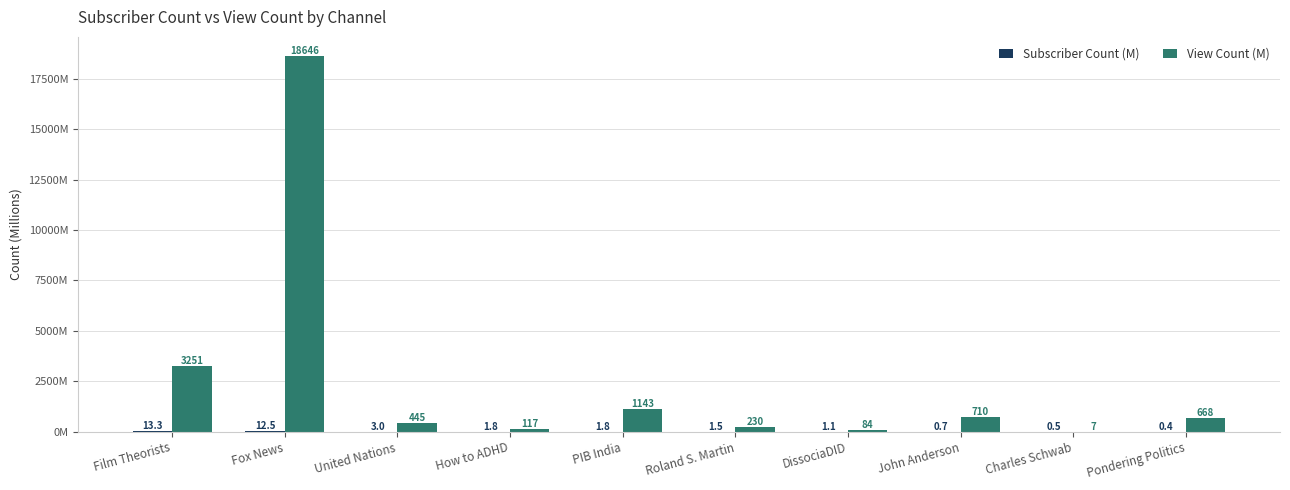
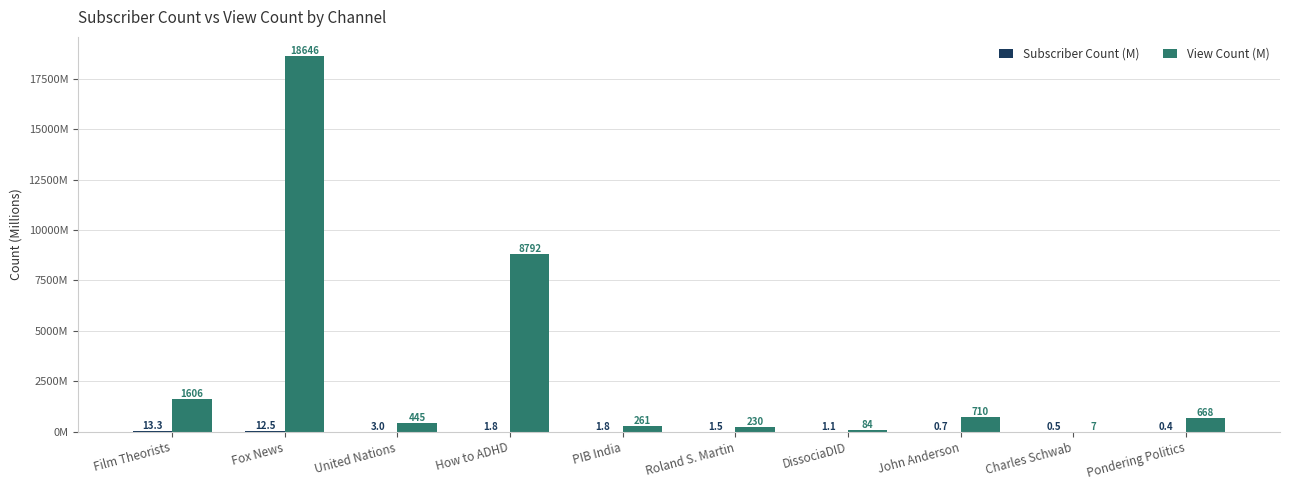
  {
    "Subscriber Count (M)": {
      "Film Theorists": 13.3,
      "Fox News": 12.5,
      "United Nations": 3.0,
      "How to ADHD": 1.8,
      "PIB India": 1.8,
      "Roland S. Martin": 1.5,
      "DissociaDID": 1.1,
      "John Anderson": 0.7,
      "Charles Schwab": 0.5,
      "Pondering Politics": 0.4
    },
    "View Count (M)": {
-     "Film Theorists": 3251,
+     "Film Theorists": 1606,
      "Fox News": 18646,
      "United Nations": 445,
-     "How to ADHD": 117,
-     "PIB India": 1143,
+     "How to ADHD": 8792,
+     "PIB India": 261,
      "Roland S. Martin": 230,
      "DissociaDID": 84,
      "John Anderson": 710,
      "Charles Schwab": 7,
      "Pondering Politics": 668
    }
  }
